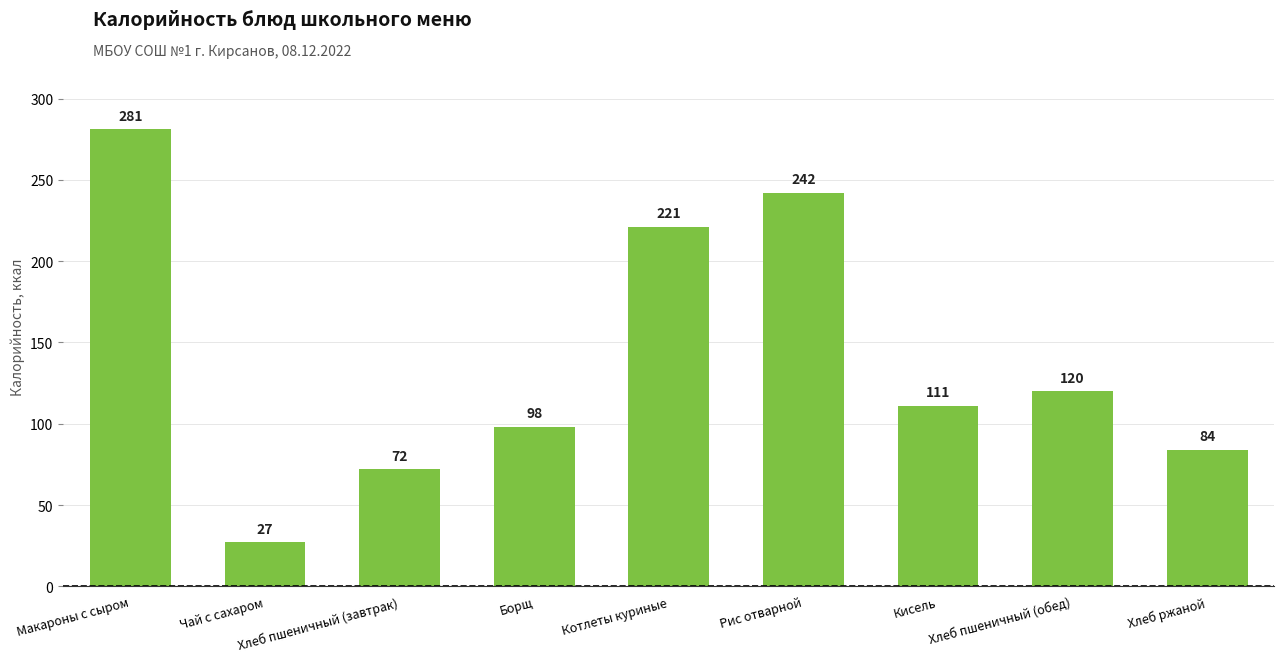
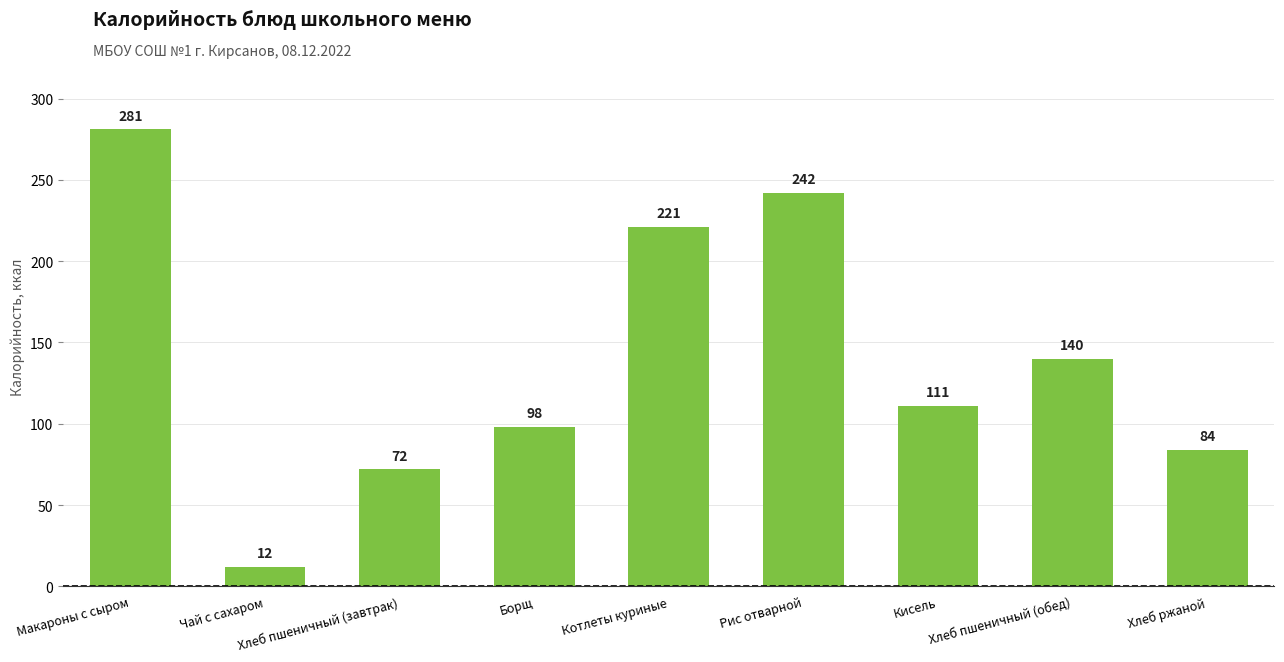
  {
    "Макароны с сыром": 281,
-   "Чай с сахаром": 27,
+   "Чай с сахаром": 12,
    "Хлеб пшеничный (завтрак)": 72,
    "Борщ": 98,
    "Котлеты куриные": 221,
    "Рис отварной": 242,
    "Кисель": 111,
-   "Хлеб пшеничный (обед)": 120,
+   "Хлеб пшеничный (обед)": 140,
    "Хлеб ржаной": 84
  }
